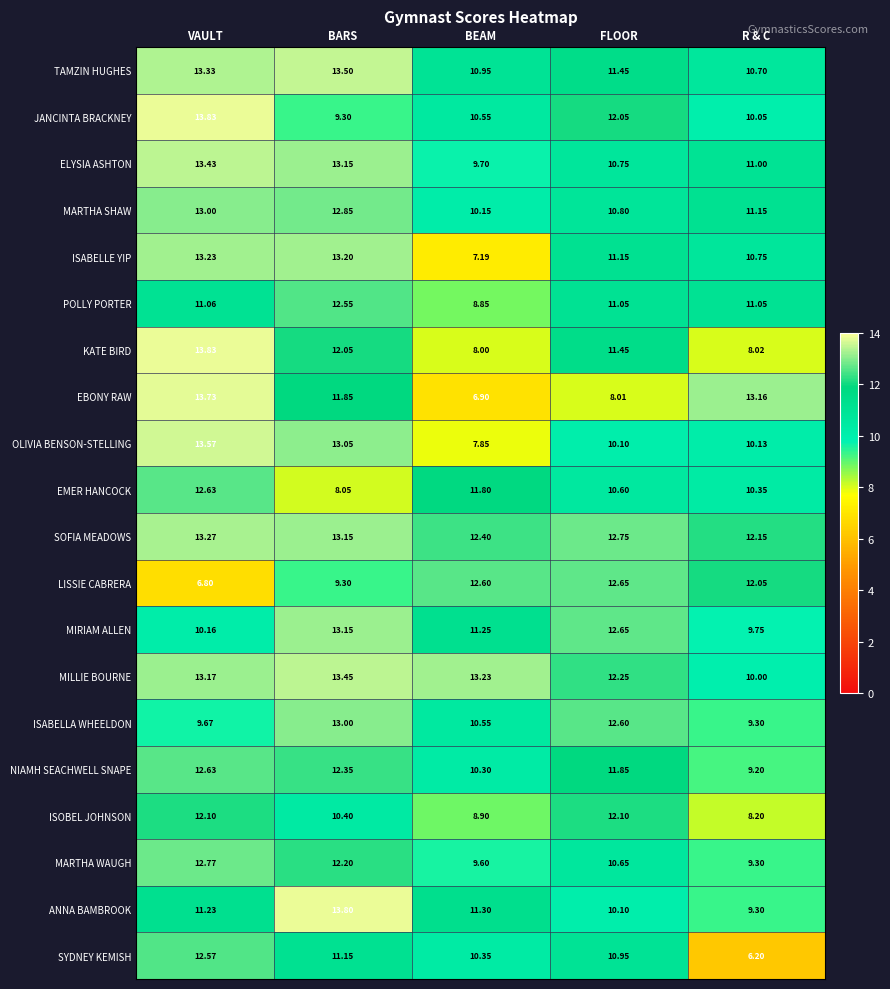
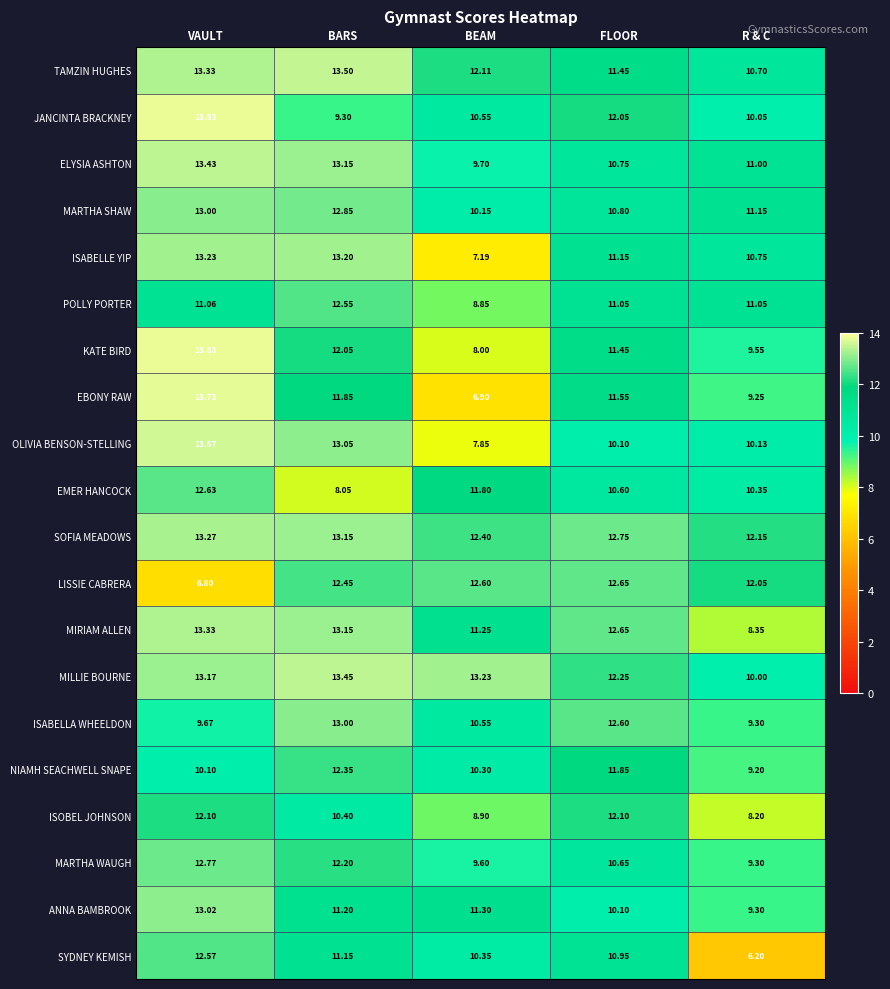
  {
    "TAMZIN HUGHES": {
      "VAULT": 13.33,
      "BARS": 13.50,
-     "BEAM": 10.95,
+     "BEAM": 12.11,
      "FLOOR": 11.45,
      "R & C": 10.70
    },
    "JANCINTA BRACKNEY": {
      "VAULT": 13.83,
      "BARS": 9.30,
      "BEAM": 10.55,
      "FLOOR": 12.05,
      "R & C": 10.05
    },
    "ELYSIA ASHTON": {
      "VAULT": 13.43,
      "BARS": 13.15,
      "BEAM": 9.70,
      "FLOOR": 10.75,
      "R & C": 11.00
    },
    "MARTHA SHAW": {
      "VAULT": 13.00,
      "BARS": 12.85,
      "BEAM": 10.15,
      "FLOOR": 10.80,
      "R & C": 11.15
    },
    "ISABELLE YIP": {
      "VAULT": 13.23,
      "BARS": 13.20,
      "BEAM": 7.19,
      "FLOOR": 11.15,
      "R & C": 10.75
    },
    "POLLY PORTER": {
      "VAULT": 11.06,
      "BARS": 12.55,
      "BEAM": 8.85,
      "FLOOR": 11.05,
      "R & C": 11.05
    },
    "KATE BIRD": {
      "VAULT": 13.83,
      "BARS": 12.05,
      "BEAM": 8.00,
      "FLOOR": 11.45,
-     "R & C": 8.02
+     "R & C": 9.55
    },
    "EBONY RAW": {
      "VAULT": 13.73,
      "BARS": 11.85,
      "BEAM": 6.90,
-     "FLOOR": 8.01,
-     "R & C": 13.16
+     "FLOOR": 11.55,
+     "R & C": 9.25
    },
    "OLIVIA BENSON-STELLING": {
      "VAULT": 13.57,
      "BARS": 13.05,
      "BEAM": 7.85,
      "FLOOR": 10.10,
      "R & C": 10.13
    },
    "EMER HANCOCK": {
      "VAULT": 12.63,
      "BARS": 8.05,
      "BEAM": 11.80,
      "FLOOR": 10.60,
      "R & C": 10.35
    },
    "SOFIA MEADOWS": {
      "VAULT": 13.27,
      "BARS": 13.15,
      "BEAM": 12.40,
      "FLOOR": 12.75,
      "R & C": 12.15
    },
    "LISSIE CABRERA": {
      "VAULT": 6.80,
-     "BARS": 9.30,
+     "BARS": 12.45,
      "BEAM": 12.60,
      "FLOOR": 12.65,
      "R & C": 12.05
    },
    "MIRIAM ALLEN": {
-     "VAULT": 10.16,
+     "VAULT": 13.33,
      "BARS": 13.15,
      "BEAM": 11.25,
      "FLOOR": 12.65,
-     "R & C": 9.75
+     "R & C": 8.35
    },
    "MILLIE BOURNE": {
      "VAULT": 13.17,
      "BARS": 13.45,
      "BEAM": 13.23,
      "FLOOR": 12.25,
      "R & C": 10.00
    },
    "ISABELLA WHEELDON": {
      "VAULT": 9.67,
      "BARS": 13.00,
      "BEAM": 10.55,
      "FLOOR": 12.60,
      "R & C": 9.30
    },
    "NIAMH SEACHWELL SNAPE": {
-     "VAULT": 12.63,
+     "VAULT": 10.10,
      "BARS": 12.35,
      "BEAM": 10.30,
      "FLOOR": 11.85,
      "R & C": 9.20
    },
    "ISOBEL JOHNSON": {
      "VAULT": 12.10,
      "BARS": 10.40,
      "BEAM": 8.90,
      "FLOOR": 12.10,
      "R & C": 8.20
    },
    "MARTHA WAUGH": {
      "VAULT": 12.77,
      "BARS": 12.20,
      "BEAM": 9.60,
      "FLOOR": 10.65,
      "R & C": 9.30
    },
    "ANNA BAMBROOK": {
-     "VAULT": 11.23,
-     "BARS": 13.80,
+     "VAULT": 13.02,
+     "BARS": 11.20,
      "BEAM": 11.30,
      "FLOOR": 10.10,
      "R & C": 9.30
    },
    "SYDNEY KEMISH": {
      "VAULT": 12.57,
      "BARS": 11.15,
      "BEAM": 10.35,
      "FLOOR": 10.95,
      "R & C": 6.20
    }
  }
